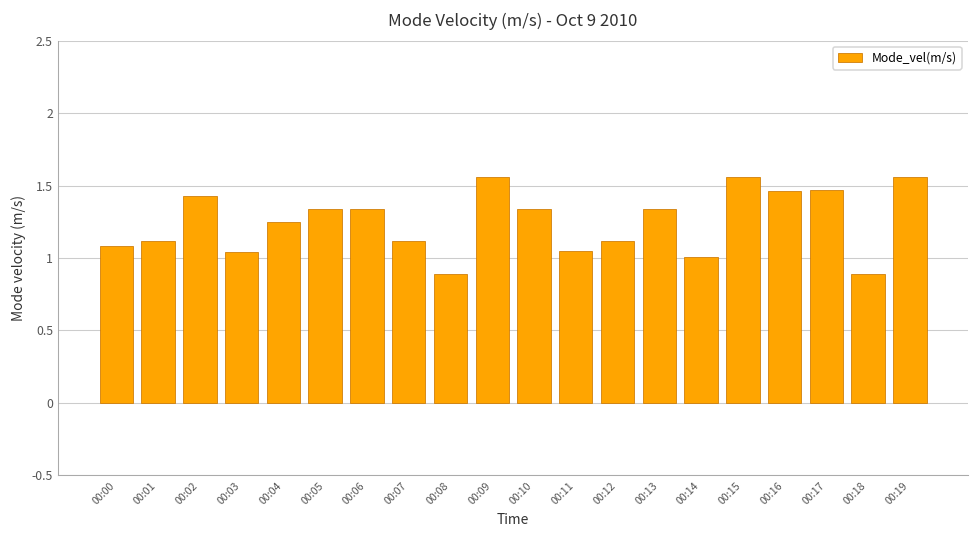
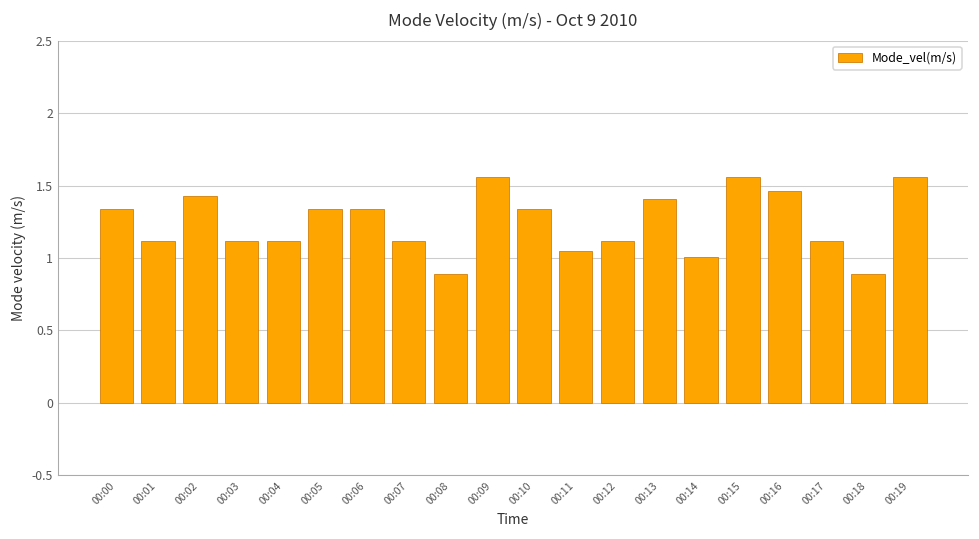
  {
-   "00:00": 1.08,
+   "00:00": 1.34,
    "00:01": 1.12,
    "00:02": 1.43,
-   "00:03": 1.04,
-   "00:04": 1.25,
+   "00:03": 1.12,
+   "00:04": 1.12,
    "00:05": 1.34,
    "00:06": 1.34,
    "00:07": 1.12,
    "00:08": 0.89,
    "00:09": 1.56,
    "00:10": 1.34,
    "00:11": 1.05,
    "00:12": 1.12,
-   "00:13": 1.34,
+   "00:13": 1.41,
    "00:14": 1.01,
    "00:15": 1.56,
    "00:16": 1.46,
-   "00:17": 1.47,
+   "00:17": 1.12,
    "00:18": 0.89,
    "00:19": 1.56
  }
